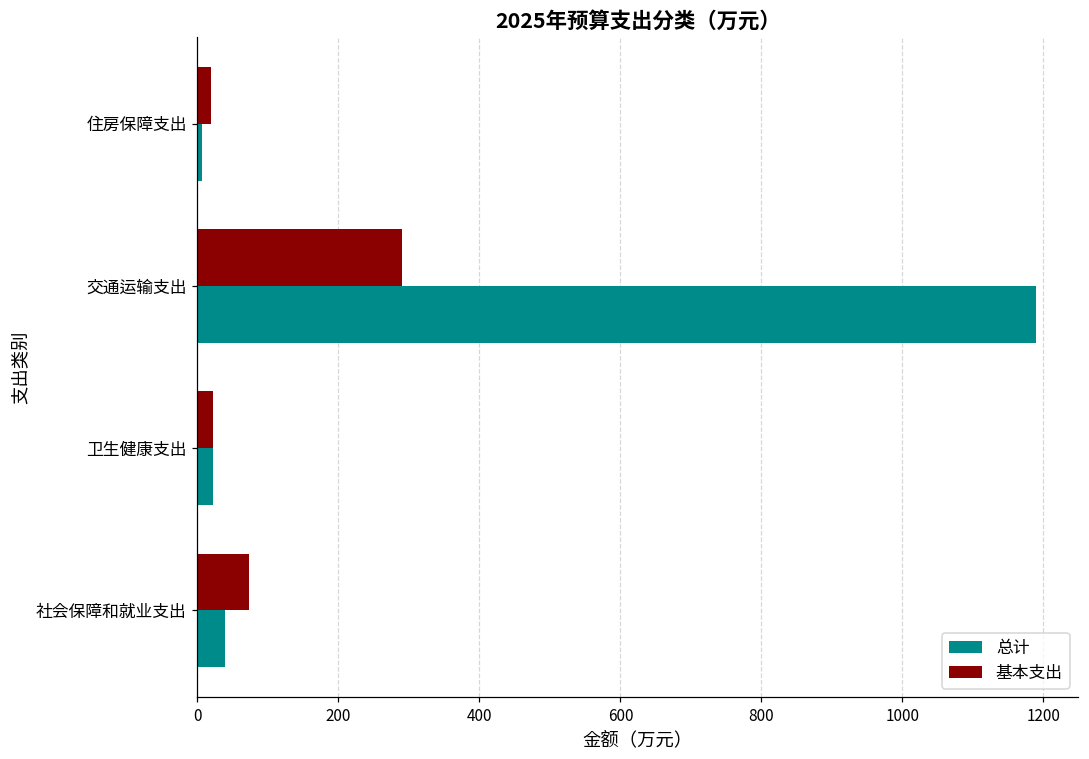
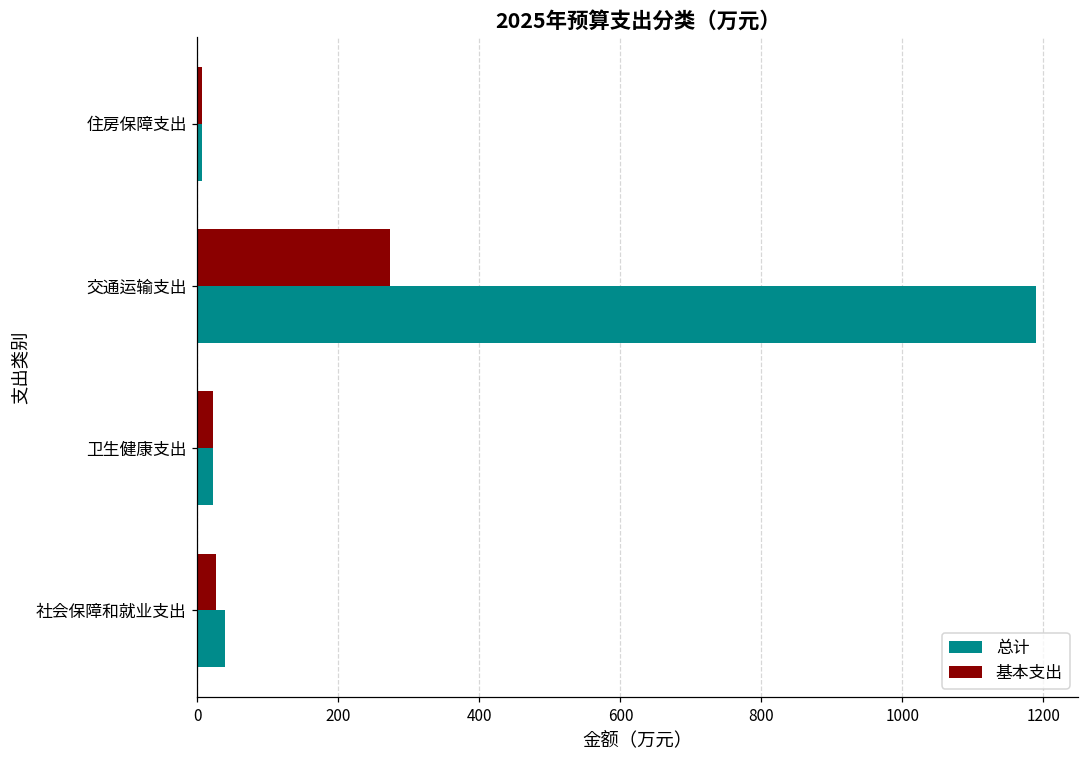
  {
    "总计": {
      "住房保障支出": 10,
      "交通运输支出": 1190,
      "卫生健康支出": 20,
      "社会保障和就业支出": 40
    },
    "基本支出": {
-     "住房保障支出": 20,
-     "交通运输支出": 290,
+     "住房保障支出": 10,
+     "交通运输支出": 270,
      "卫生健康支出": 20,
-     "社会保障和就业支出": 70
+     "社会保障和就业支出": 30
    }
  }
